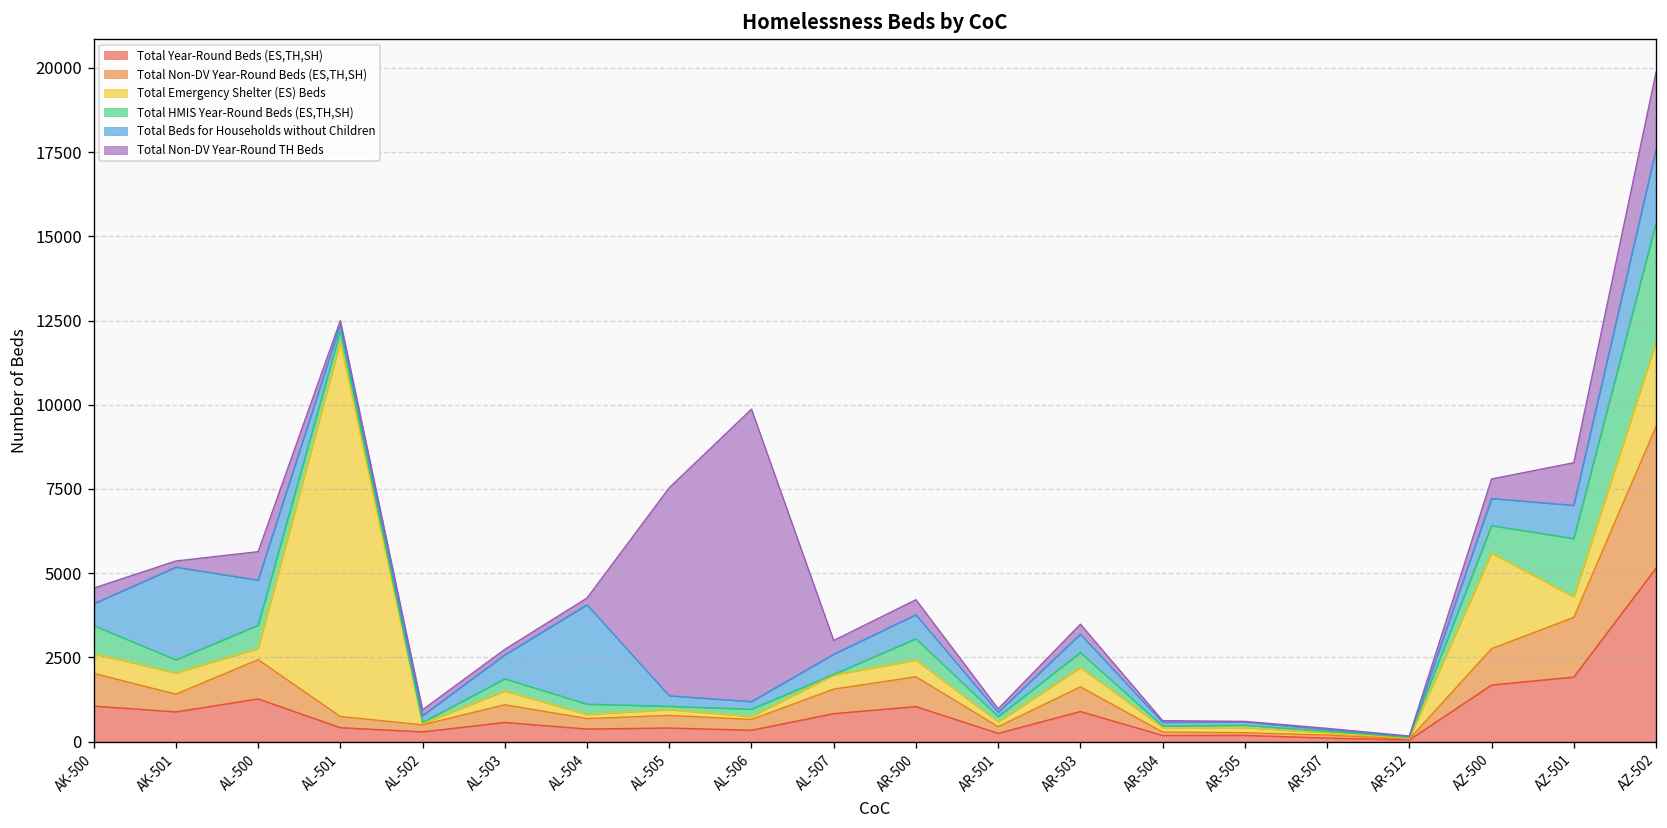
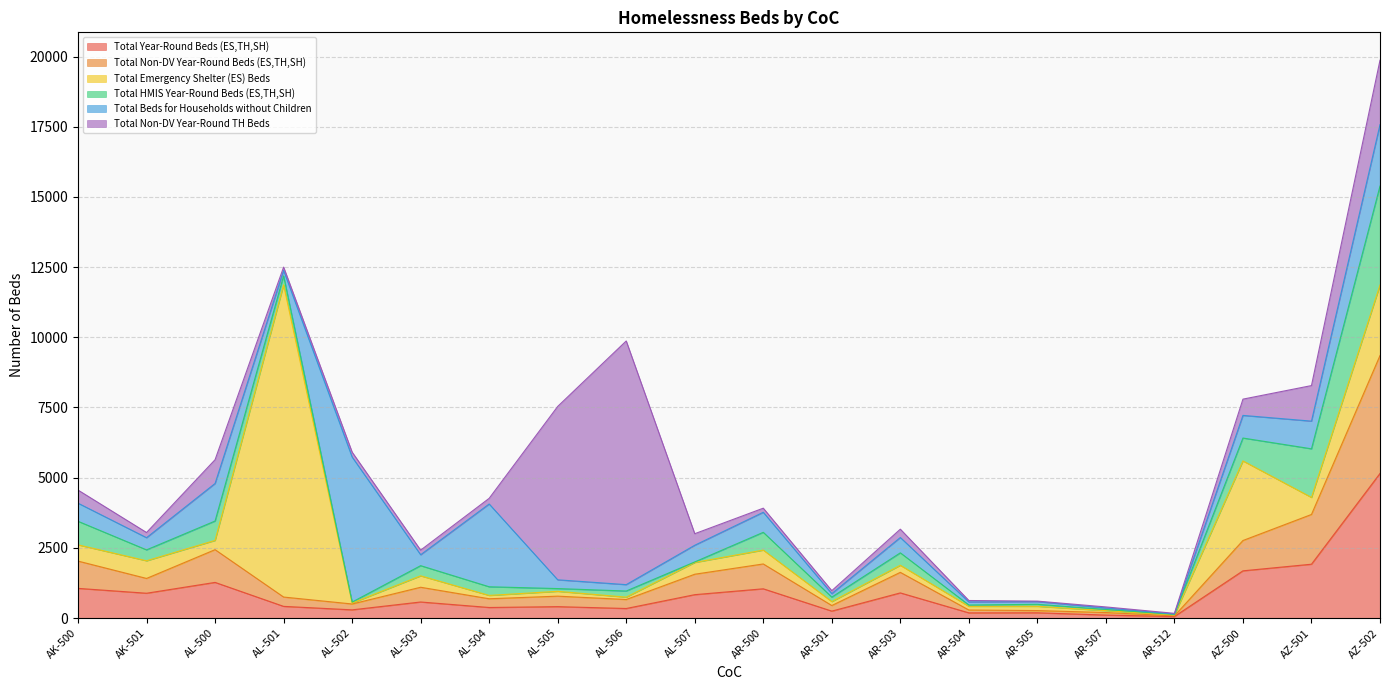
  {
    "Total Emergency Shelter (ES) Beds": {
      "AK-500": 600,
      "AK-501": 600,
      "AL-500": 300,
      "AL-501": 11100,
      "AL-503": 400,
      "AL-504": 100,
      "AL-505": 200,
      "AR-500": 500,
      "AR-501": 100,
-     "AR-503": 600,
+     "AR-503": 300,
      "AZ-500": 2800,
      "AZ-501": 600,
      "AZ-502": 2500
    },
    "Total HMIS Year-Round Beds (ES,TH,SH)": {
      "AK-500": 800,
      "AK-501": 400,
      "AL-500": 700,
      "AL-501": 300,
      "AL-503": 400,
      "AL-504": 300,
      "AL-505": 100,
      "AL-506": 200,
      "AR-500": 600,
      "AR-501": 200,
      "AR-503": 400,
      "AZ-500": 800,
      "AZ-501": 1700,
      "AZ-502": 3500
    },
    "Total Beds for Households without Children": {
      "AK-500": 600,
-     "AK-501": 2800,
+     "AK-501": 400,
      "AL-500": 1300,
      "AL-501": 200,
-     "AL-502": 200,
-     "AL-503": 700,
+     "AL-502": 5200,
+     "AL-503": 400,
      "AL-504": 2900,
      "AL-505": 300,
      "AL-506": 200,
      "AL-507": 600,
      "AR-500": 700,
      "AR-501": 100,
      "AR-503": 500,
      "AZ-500": 800,
      "AZ-501": 1000,
      "AZ-502": 2200
    },
    "Total Non-DV Year-Round TH Beds": {
      "AK-500": 500,
      "AK-501": 200,
      "AL-500": 800,
      "AL-501": 100,
      "AL-502": 200,
      "AL-503": 200,
      "AL-504": 200,
      "AL-505": 6200,
      "AL-506": 8700,
      "AL-507": 400,
-     "AR-500": 400,
+     "AR-500": 100,
      "AR-501": 100,
      "AR-503": 300,
      "AZ-500": 600,
      "AZ-501": 1300,
      "AZ-502": 2300
    }
  }
